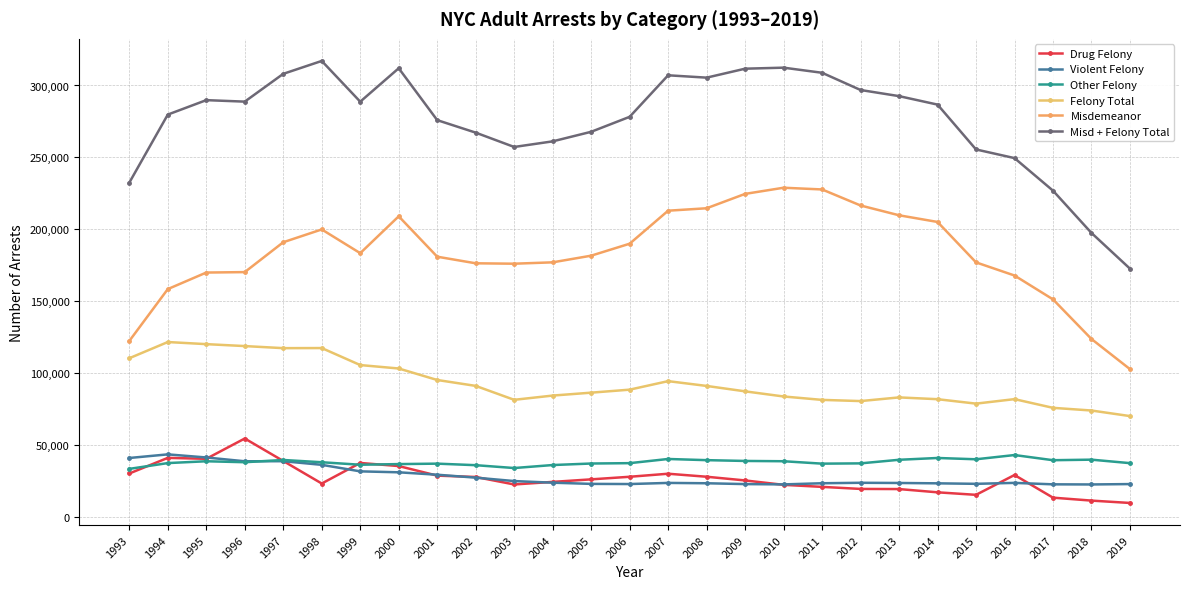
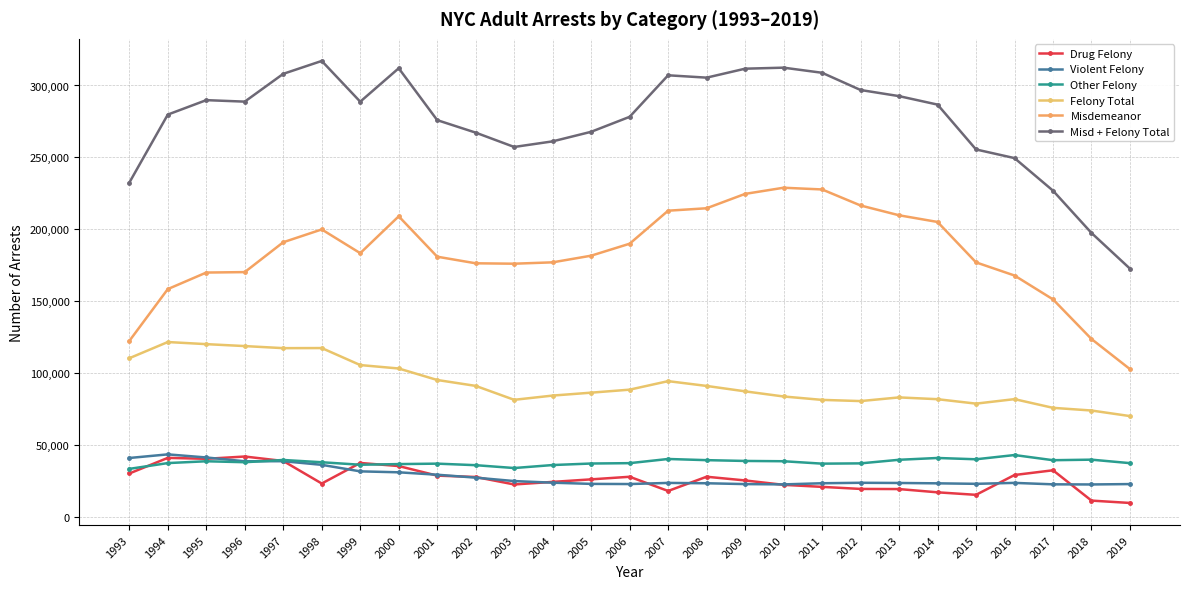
  {
    "Drug Felony": {
      "1993": "30,000",
      "1994": "41,000",
-     "1996": "54,000",
+     "1996": "42,000",
      "1998": "23,000",
      "2003": "22,000",
      "2005": "26,000",
      "2006": "28,000",
-     "2007": "30,000",
+     "2007": "18,000",
      "2008": "28,000",
      "2009": "25,000",
      "2011": "21,000",
      "2012": "19,000",
      "2013": "19,000",
      "2014": "17,000",
      "2015": "15,000",
      "2016": "29,000",
-     "2017": "13,000",
+     "2017": "32,000",
      "2018": "11,000",
      "2019": "9,000"
    }
  }
